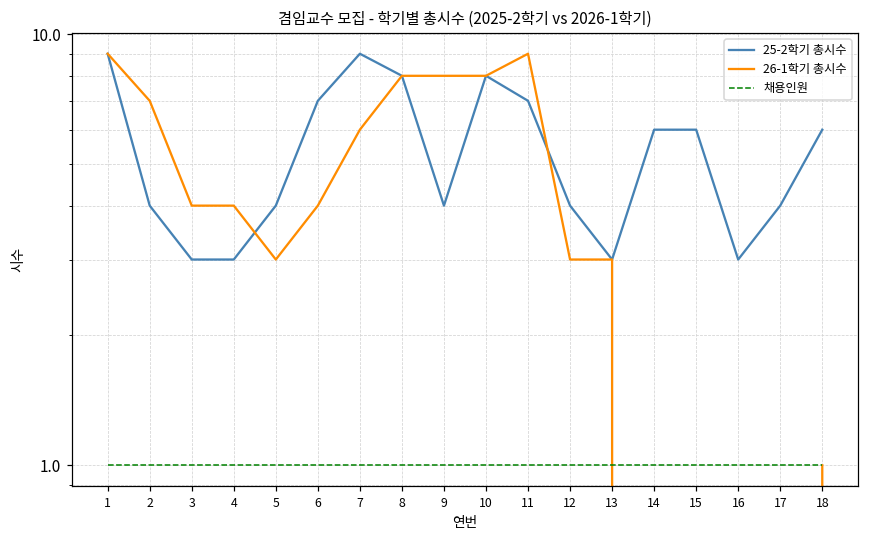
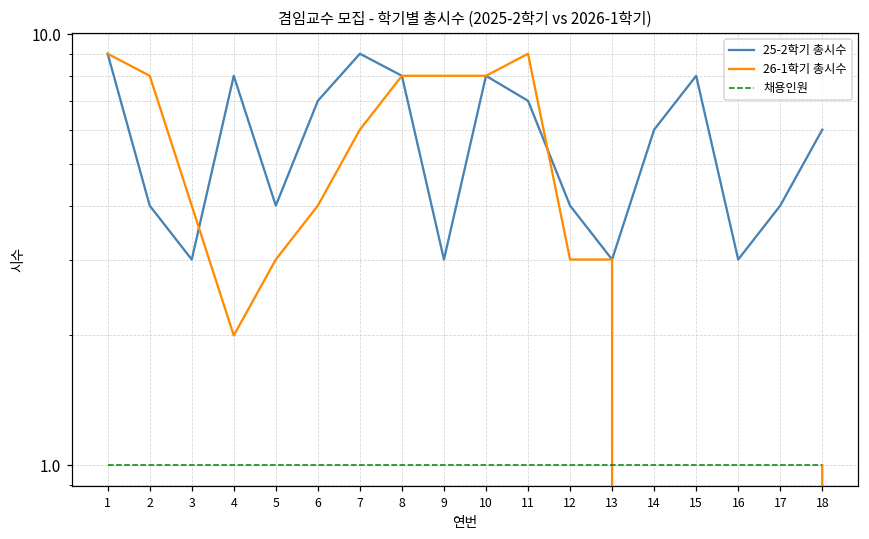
  {
    "25-2학기 총시수": {
      "2": 4,
      "3": 3,
-     "4": 3,
+     "4": 8,
      "5": 4,
      "6": 7,
      "7": 9,
-     "9": 4,
+     "9": 3,
      "11": 7,
      "12": 4,
      "14": 6,
-     "15": 6,
+     "15": 8,
      "16": 3,
      "17": 4,
      "18": 6
    },
    "26-1학기 총시수": {
-     "2": 7,
+     "2": 8,
      "3": 4,
-     "4": 4,
+     "4": 2,
      "5": 3,
      "6": 4,
      "7": 6,
      "9": 8,
      "11": 9,
      "12": 3
    },
    "채용인원": {
      "1": 1,
      "2": 1,
      "3": 1,
      "4": 1,
      "5": 1,
      "6": 1,
      "7": 1,
      "8": 1,
      "9": 1,
      "10": 1,
      "11": 1,
      "12": 1,
      "13": 1,
      "14": 1,
      "15": 1,
      "16": 1,
      "17": 1
    }
  }
